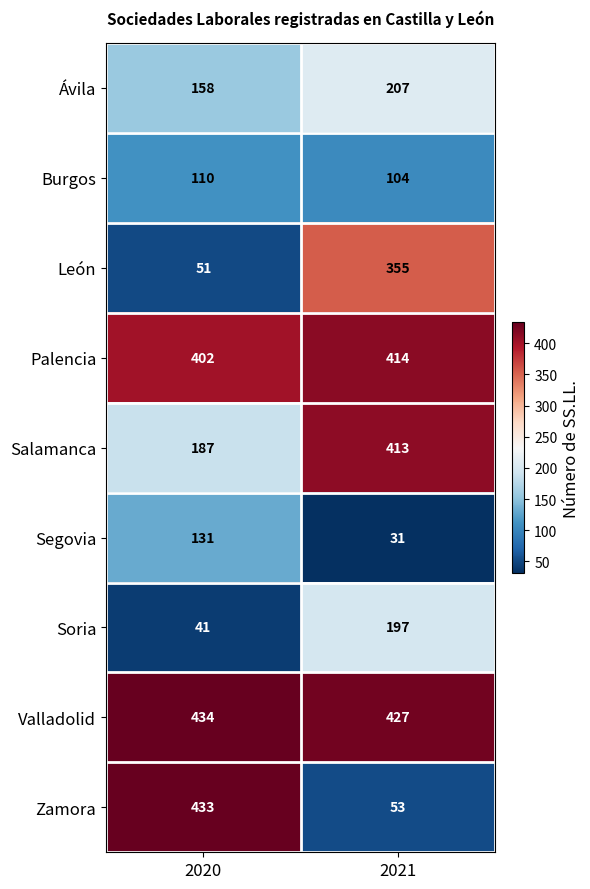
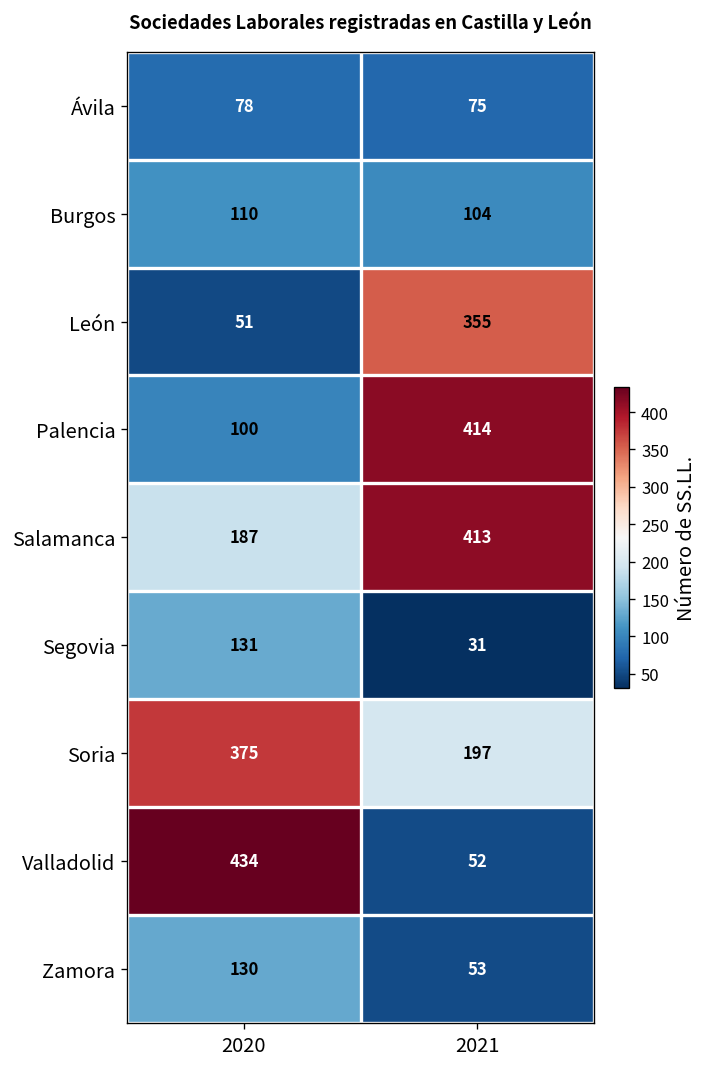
  {
    "Ávila": {
-     "2020": 158,
-     "2021": 207
+     "2020": 78,
+     "2021": 75
    },
    "Burgos": {
      "2020": 110,
      "2021": 104
    },
    "León": {
      "2020": 51,
      "2021": 355
    },
    "Palencia": {
-     "2020": 402,
+     "2020": 100,
      "2021": 414
    },
    "Salamanca": {
      "2020": 187,
      "2021": 413
    },
    "Segovia": {
      "2020": 131,
      "2021": 31
    },
    "Soria": {
-     "2020": 41,
+     "2020": 375,
      "2021": 197
    },
    "Valladolid": {
      "2020": 434,
-     "2021": 427
+     "2021": 52
    },
    "Zamora": {
-     "2020": 433,
+     "2020": 130,
      "2021": 53
    }
  }
